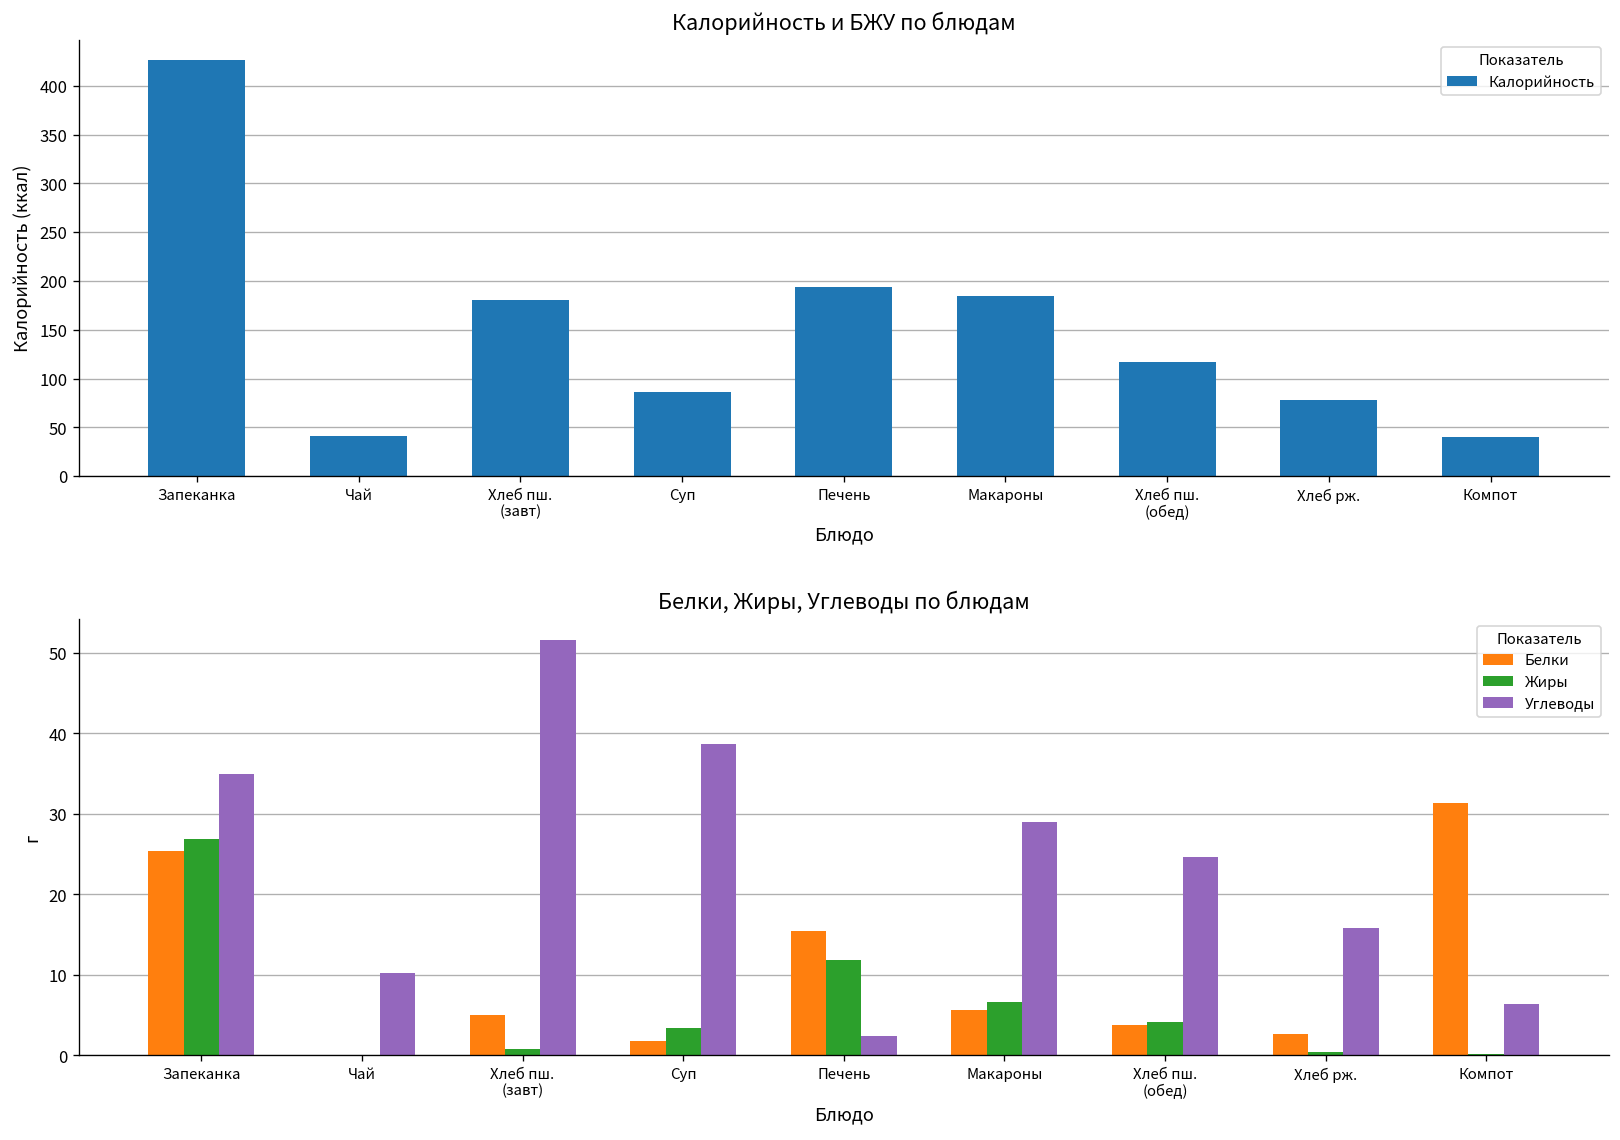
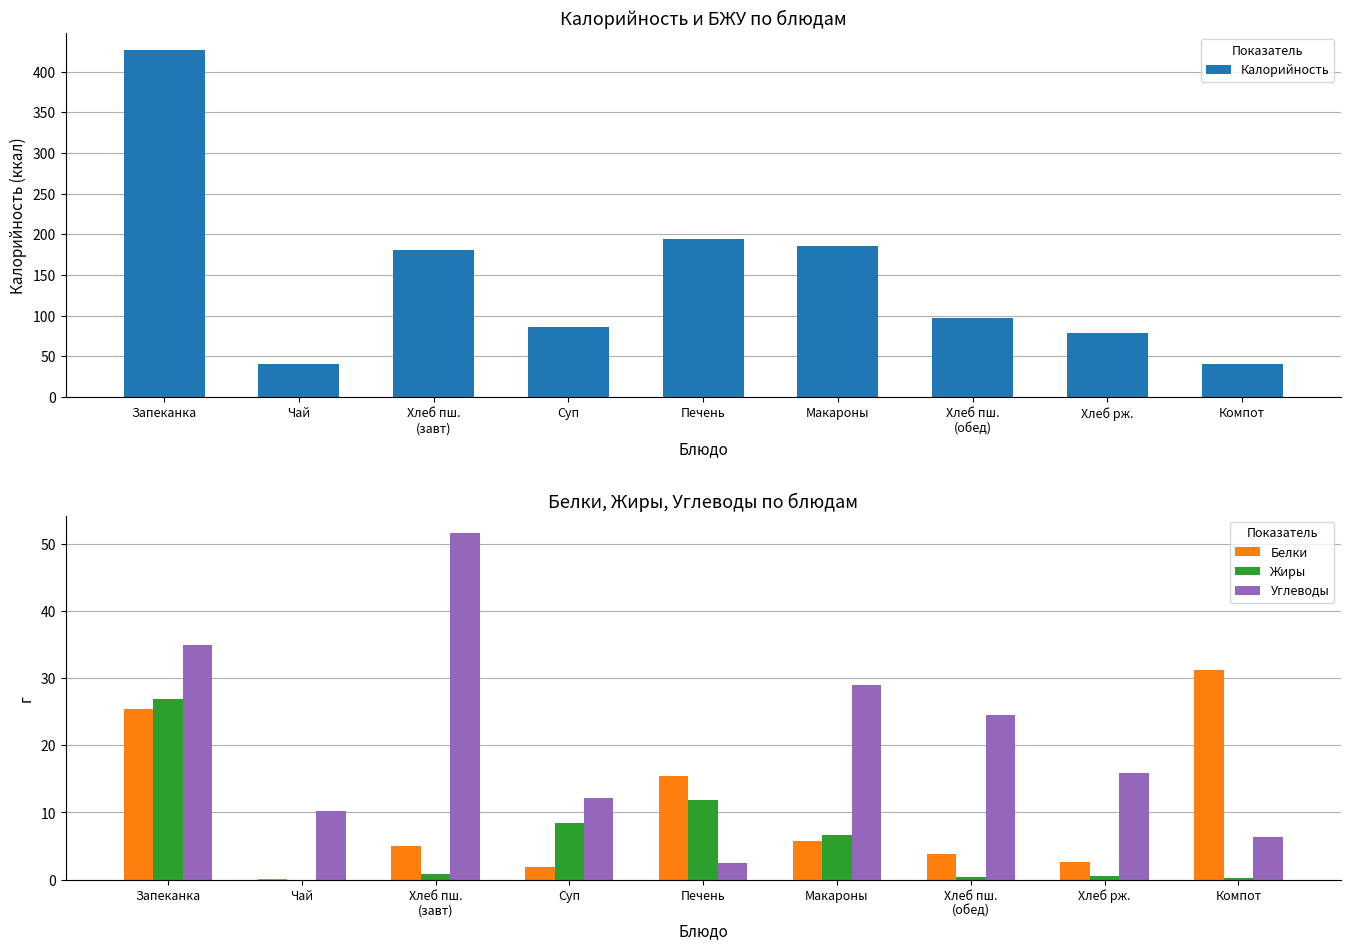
  {
    "Калорийность и БЖУ по блюдам": {
      "Запеканка": 430,
      "Чай": 40,
      "Хлеб пш. (завт)": 180,
      "Суп": 90,
      "Печень": 190,
      "Макароны": 190,
-     "Хлеб пш. (обед)": 120,
+     "Хлеб пш. (обед)": 100,
      "Хлеб рж.": 80,
      "Компот": 40
    },
    "Белки, Жиры, Углеводы по блюдам": {
      "Белки": {
        "Запеканка": 25,
        "Хлеб пш. (завт)": 5,
        "Суп": 2,
        "Печень": 16,
        "Макароны": 6,
        "Хлеб пш. (обед)": 4,
        "Хлеб рж.": 3,
        "Компот": 31
      },
      "Жиры": {
        "Запеканка": 27,
        "Чай": 0,
        "Хлеб пш. (завт)": 1,
-       "Суп": 3,
+       "Суп": 9,
        "Печень": 12,
        "Макароны": 7,
-       "Хлеб пш. (обед)": 4,
+       "Хлеб пш. (обед)": 0,
        "Хлеб рж.": 0
      },
      "Углеводы": {
        "Запеканка": 35,
        "Чай": 10,
        "Хлеб пш. (завт)": 52,
-       "Суп": 39,
+       "Суп": 12,
        "Печень": 2,
        "Макароны": 29,
        "Хлеб пш. (обед)": 25,
        "Хлеб рж.": 16,
        "Компот": 6
      }
    }
  }
